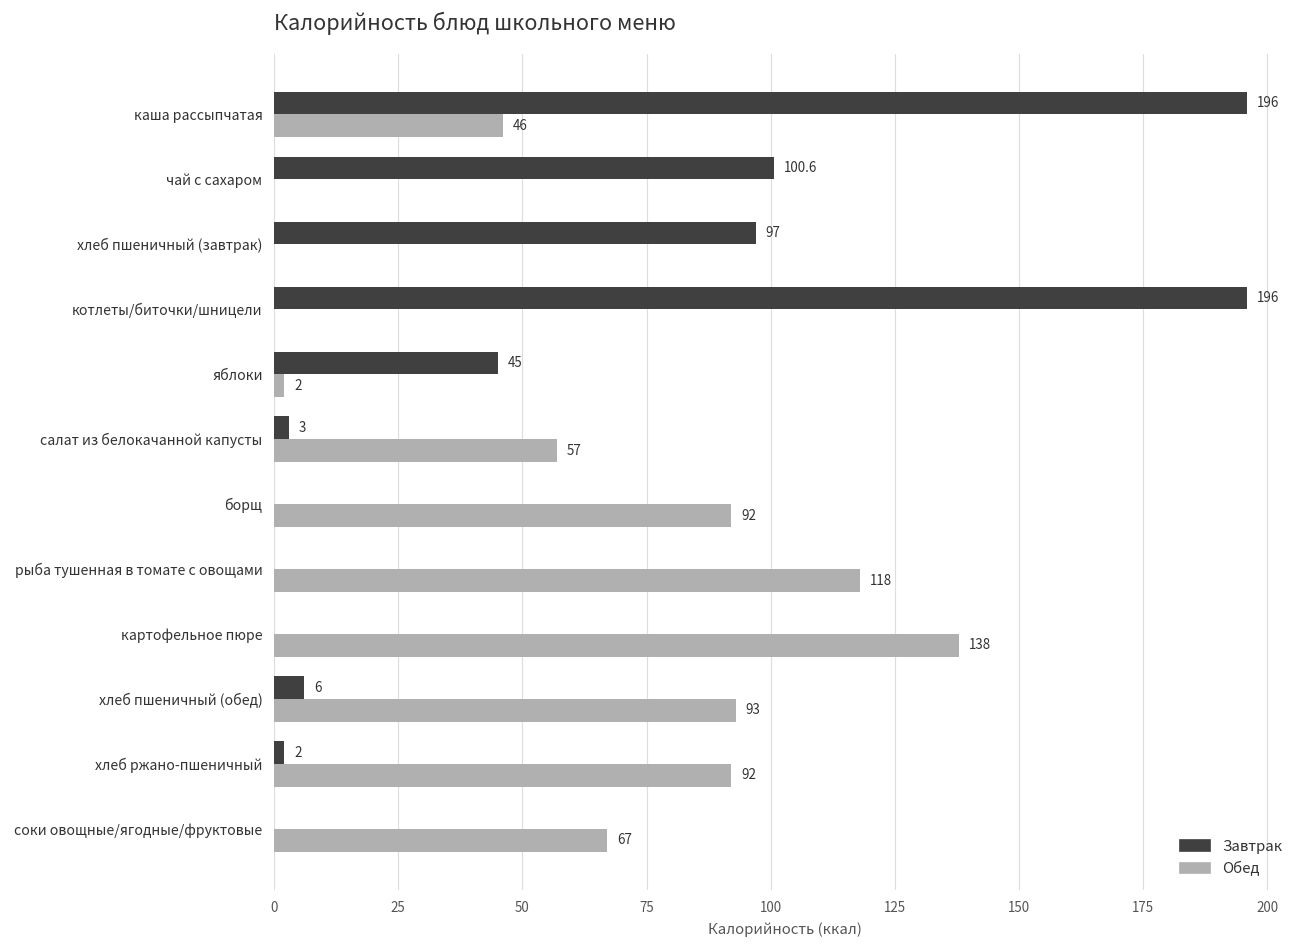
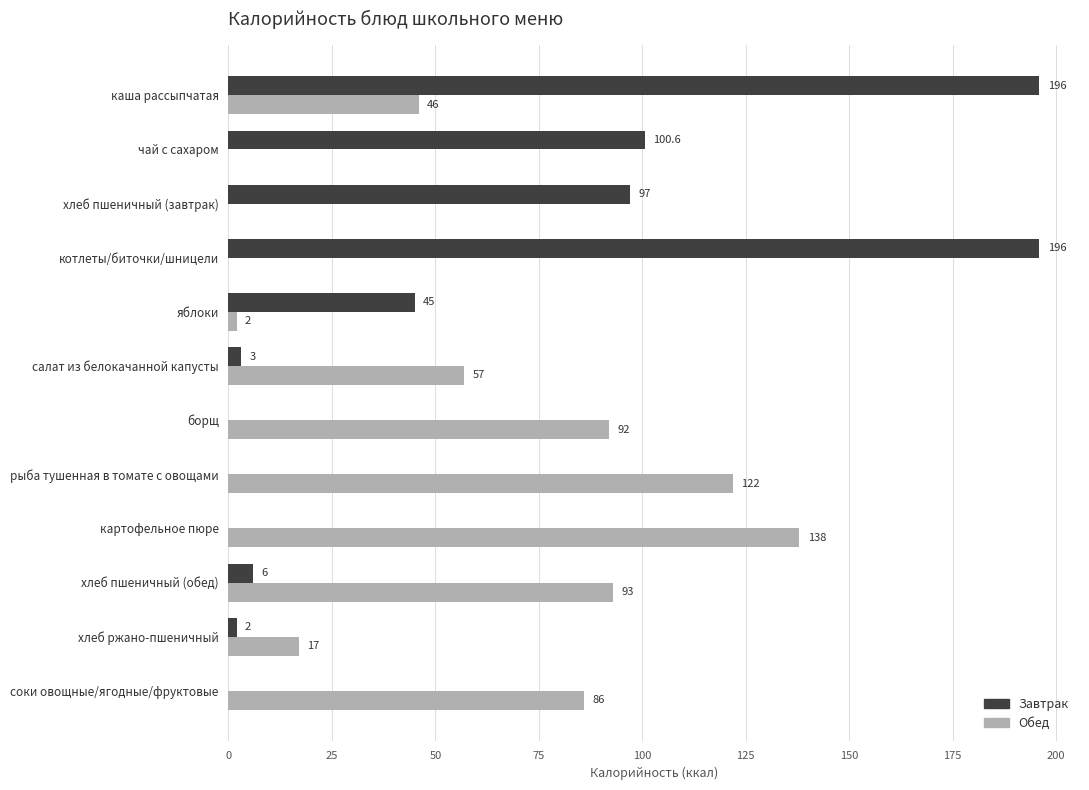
  {
    "Завтрак": {
      "каша рассыпчатая": 196,
      "чай с сахаром": 100.6,
      "хлеб пшеничный (завтрак)": 97,
      "котлеты/биточки/шницели": 196,
      "яблоки": 45,
      "салат из белокачанной капусты": 3,
      "хлеб пшеничный (обед)": 6,
      "хлеб ржано-пшеничный": 2
    },
    "Обед": {
      "каша рассыпчатая": 46,
      "яблоки": 2,
      "салат из белокачанной капусты": 57,
      "борщ": 92,
-     "рыба тушенная в томате с овощами": 118,
+     "рыба тушенная в томате с овощами": 122,
      "картофельное пюре": 138,
      "хлеб пшеничный (обед)": 93,
-     "хлеб ржано-пшеничный": 92,
-     "соки овощные/ягодные/фруктовые": 67
+     "хлеб ржано-пшеничный": 17,
+     "соки овощные/ягодные/фруктовые": 86
    }
  }
